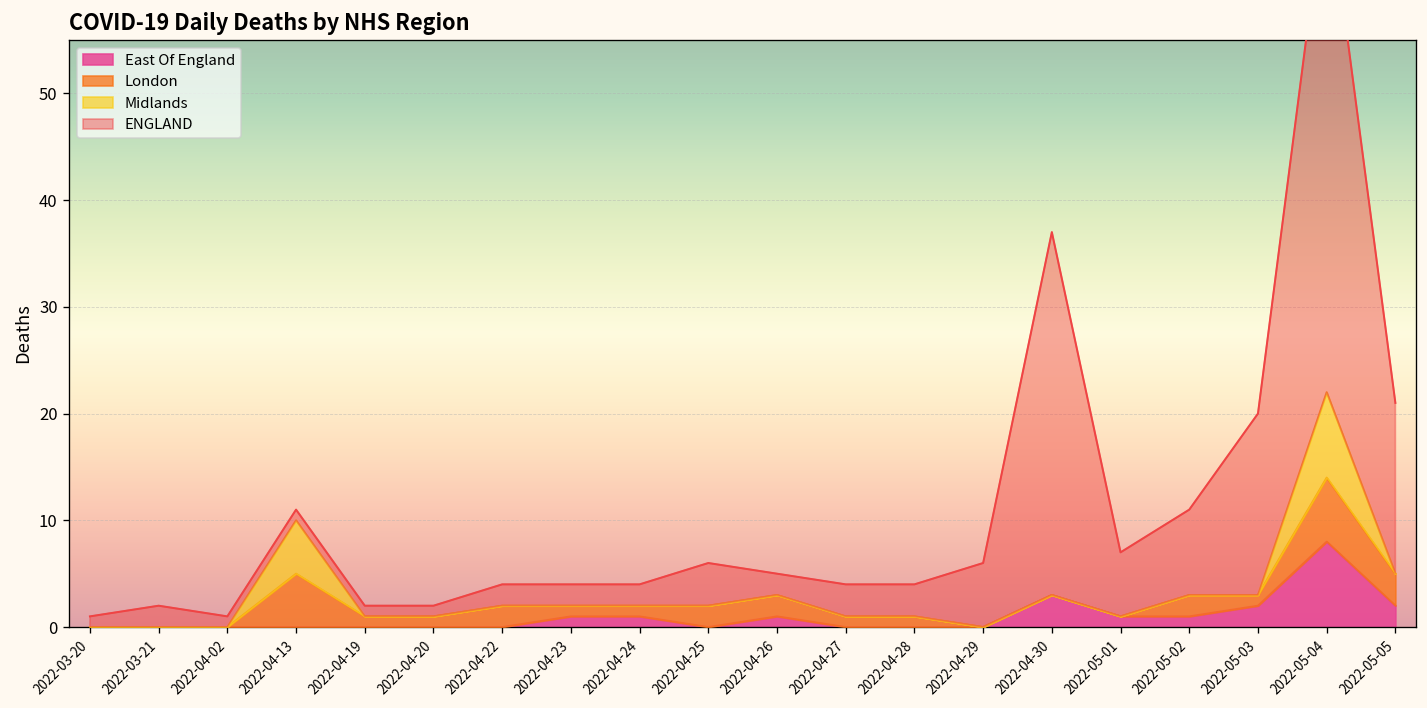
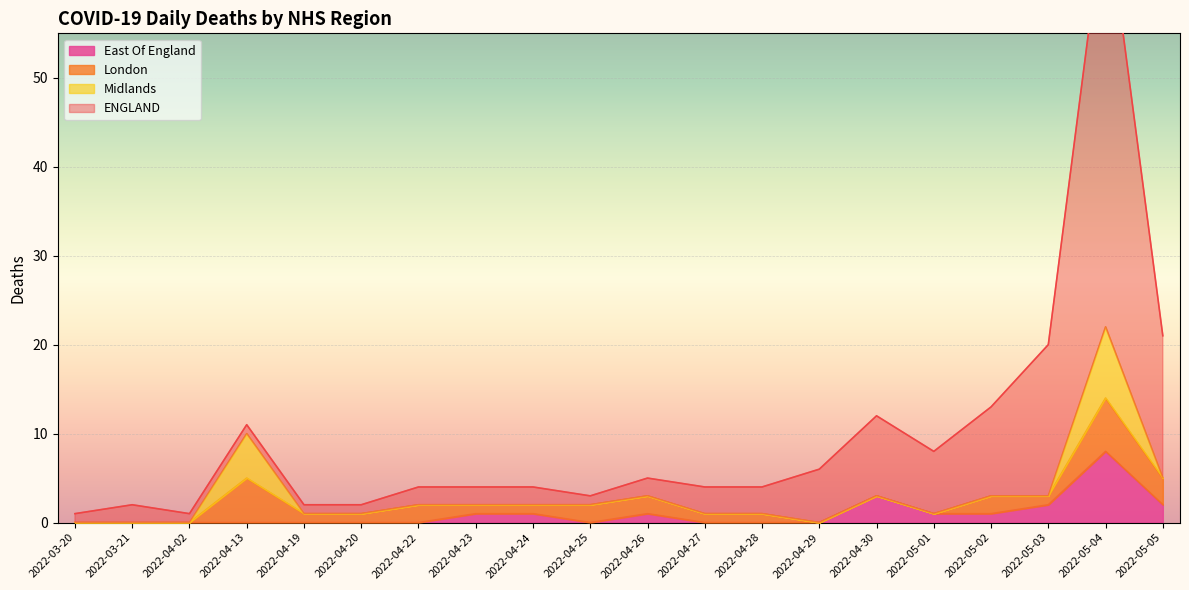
  {
    "East Of England": {
      "2022-04-13": 0,
      "2022-04-19": 0,
      "2022-04-20": 0,
      "2022-04-22": 0,
      "2022-04-23": 1,
      "2022-04-24": 1,
      "2022-04-25": 0,
      "2022-04-26": 1,
      "2022-04-27": 0,
      "2022-04-28": 0,
      "2022-05-02": 1,
      "2022-05-03": 2,
      "2022-05-04": 8,
      "2022-05-05": 2
    },
    "London": {
      "2022-04-13": 5,
      "2022-05-04": 6
    },
    "Midlands": {
      "2022-04-13": 5,
      "2022-05-04": 8
    },
    "ENGLAND": {
      "2022-03-20": 1,
      "2022-03-21": 2,
      "2022-04-02": 1,
      "2022-04-13": 1,
      "2022-04-19": 1,
      "2022-04-20": 1,
      "2022-04-22": 2,
      "2022-04-23": 2,
      "2022-04-24": 2,
-     "2022-04-25": 4,
+     "2022-04-25": 1,
      "2022-04-26": 2,
      "2022-04-27": 3,
      "2022-04-28": 3,
      "2022-04-29": 6,
-     "2022-04-30": 34,
-     "2022-05-01": 6,
-     "2022-05-02": 8,
+     "2022-04-30": 9,
+     "2022-05-01": 7,
+     "2022-05-02": 10,
      "2022-05-03": 17,
      "2022-05-05": 16
    }
  }
